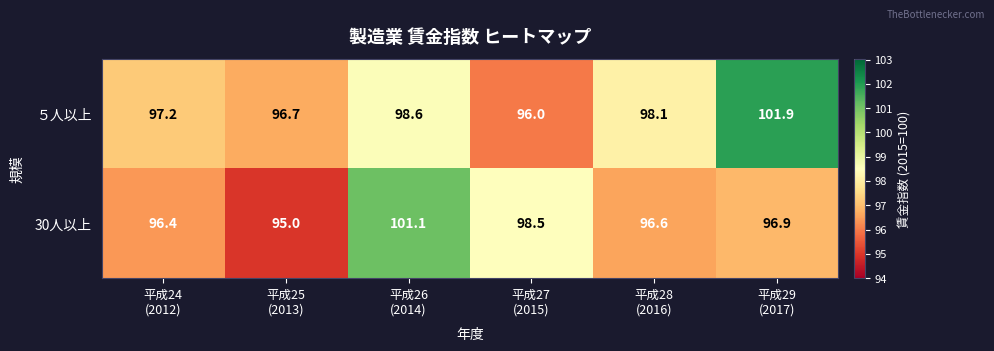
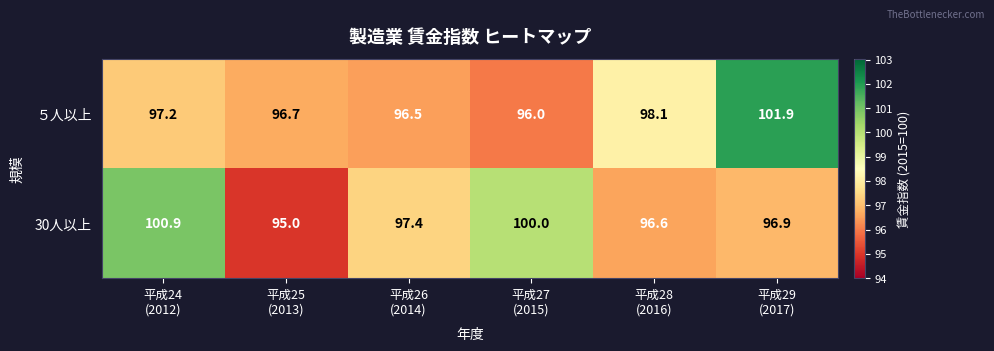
  {
    "５人以上": {
      "平成24 (2012)": 97.2,
      "平成25 (2013)": 96.7,
-     "平成26 (2014)": 98.6,
+     "平成26 (2014)": 96.5,
      "平成27 (2015)": 96.0,
      "平成28 (2016)": 98.1,
      "平成29 (2017)": 101.9
    },
    "30人以上": {
-     "平成24 (2012)": 96.4,
+     "平成24 (2012)": 100.9,
      "平成25 (2013)": 95.0,
-     "平成26 (2014)": 101.1,
-     "平成27 (2015)": 98.5,
+     "平成26 (2014)": 97.4,
+     "平成27 (2015)": 100.0,
      "平成28 (2016)": 96.6,
      "平成29 (2017)": 96.9
    }
  }
